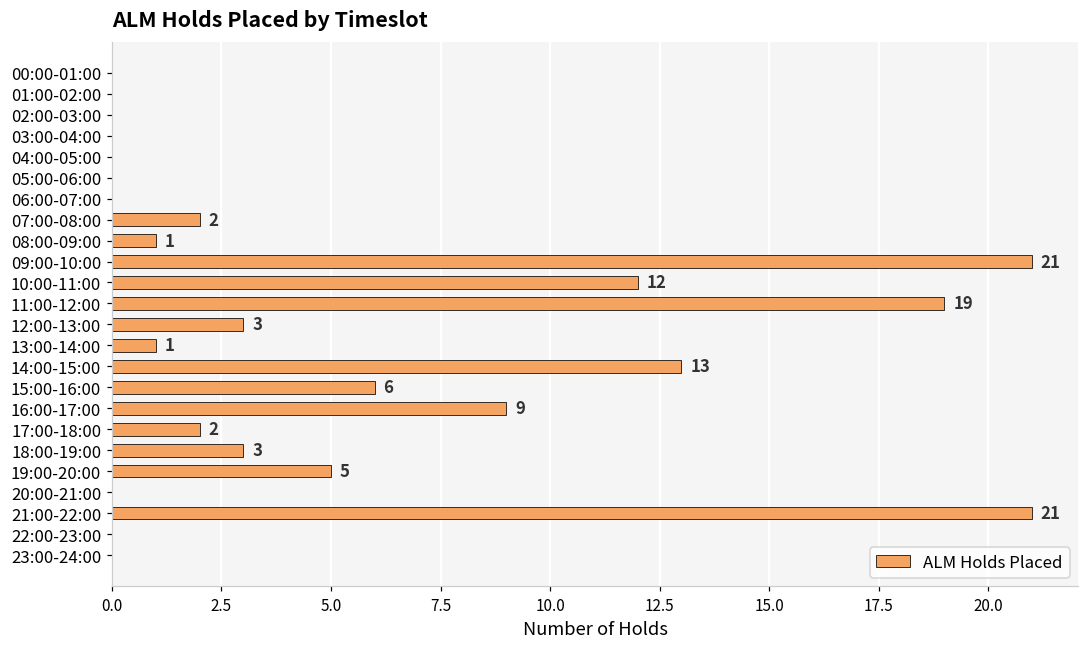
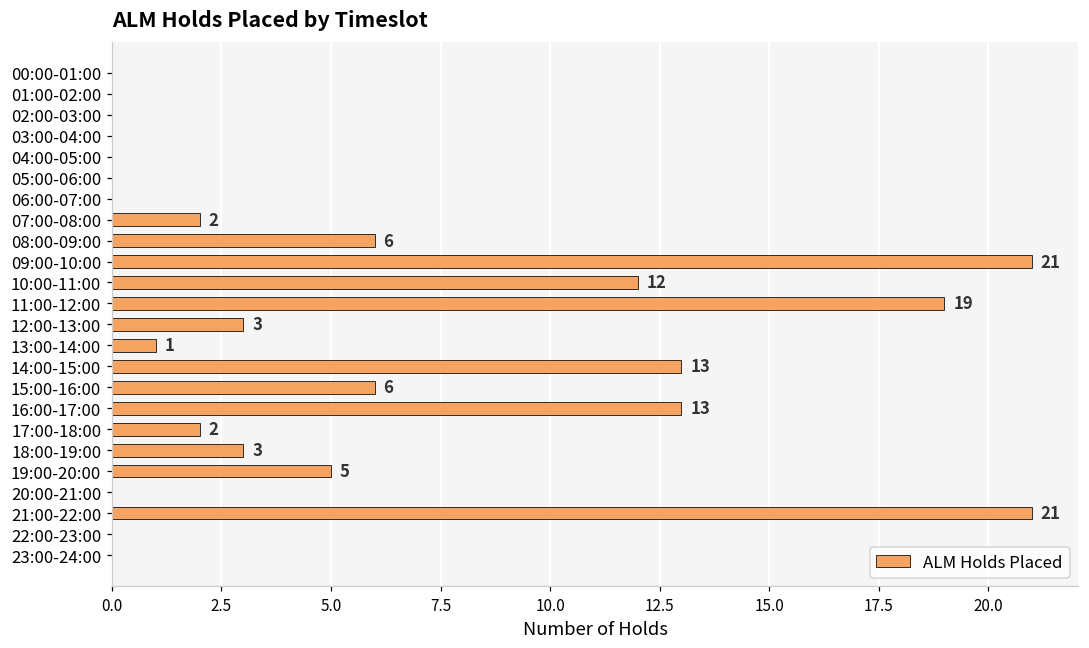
  {
    "07:00-08:00": 2,
-   "08:00-09:00": 1,
+   "08:00-09:00": 6,
    "09:00-10:00": 21,
    "10:00-11:00": 12,
    "11:00-12:00": 19,
    "12:00-13:00": 3,
    "13:00-14:00": 1,
    "14:00-15:00": 13,
    "15:00-16:00": 6,
-   "16:00-17:00": 9,
+   "16:00-17:00": 13,
    "17:00-18:00": 2,
    "18:00-19:00": 3,
    "19:00-20:00": 5,
    "21:00-22:00": 21
  }
